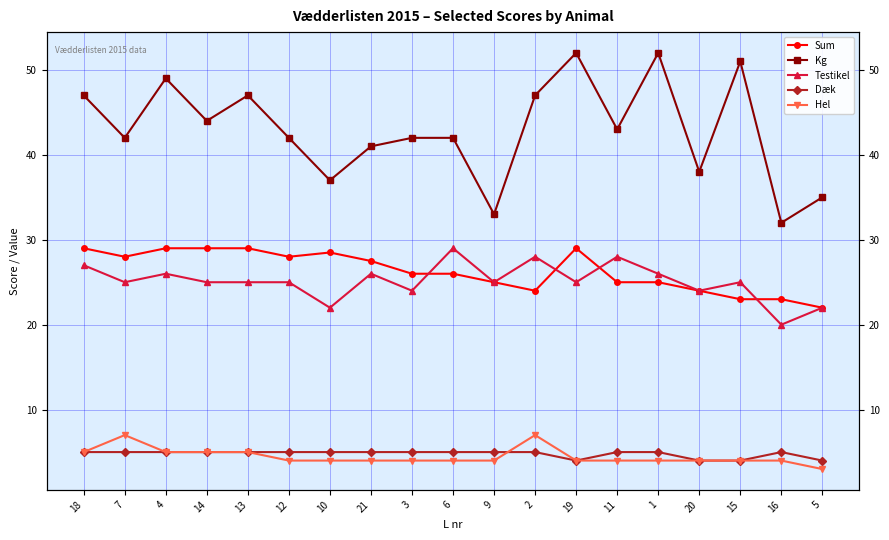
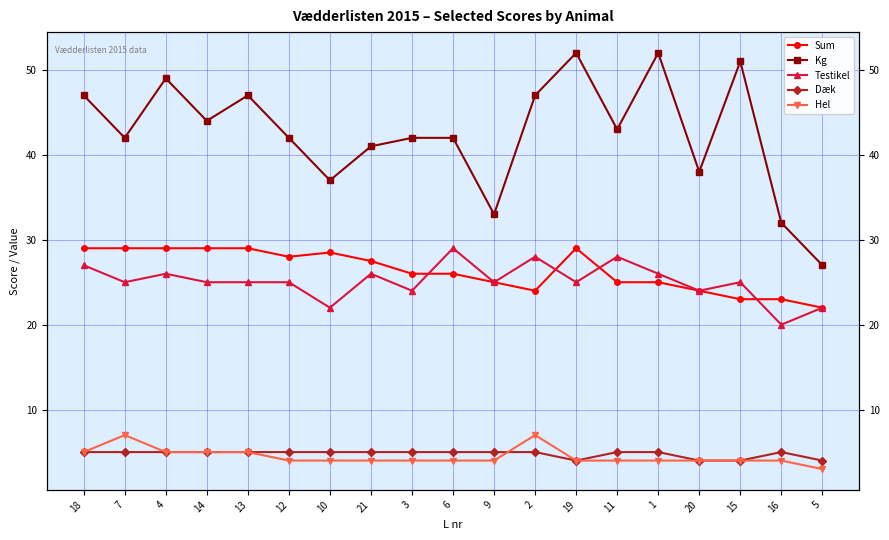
  {
    "Sum": {
      "18": 29,
-     "7": 28,
+     "7": 29,
      "4": 29,
      "14": 29,
      "13": 29,
      "12": 28,
      "10": 29,
      "21": 28,
      "3": 26,
      "6": 26,
      "2": 24,
      "19": 29,
      "11": 25,
      "1": 25,
      "15": 23,
      "16": 23
    },
    "Kg": {
      "18": 47,
      "7": 42,
      "4": 49,
      "14": 44,
      "13": 47,
      "12": 42,
      "10": 37,
      "21": 41,
      "3": 42,
      "6": 42,
      "9": 33,
      "2": 47,
      "19": 52,
      "11": 43,
      "1": 52,
      "20": 38,
      "15": 51,
      "16": 32,
-     "5": 35
+     "5": 27
    },
    "Hel": {
      "7": 7,
      "12": 4,
      "10": 4,
      "21": 4,
      "3": 4,
      "6": 4,
      "9": 4,
      "2": 7,
      "11": 4,
      "1": 4,
      "16": 4,
      "5": 3
    }
  }
